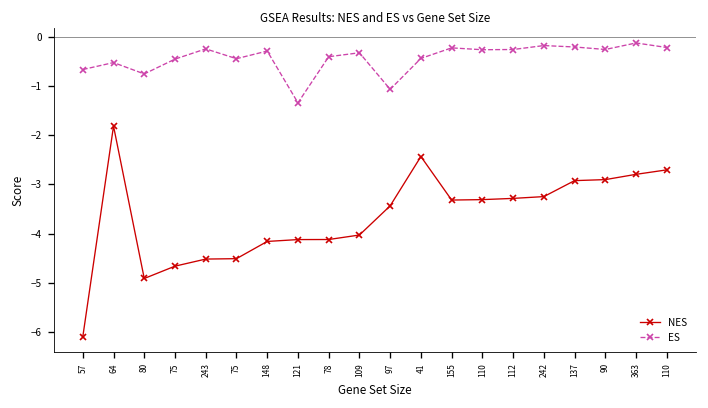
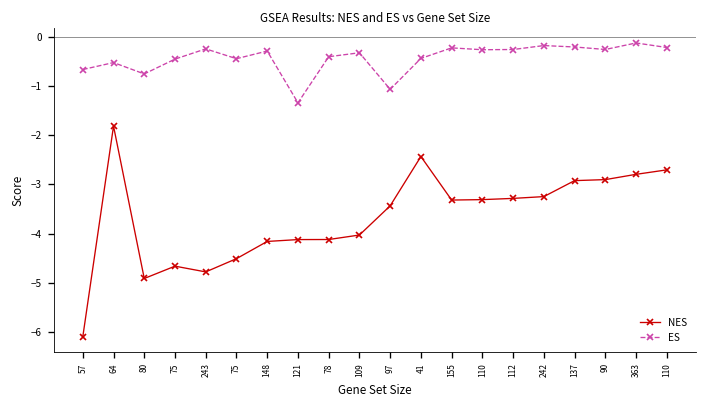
  {
    "NES": {
      "57": -6.1,
      "64": -1.8,
      "80": -4.9,
-     "243": -4.5,
+     "243": -4.8,
      "148": -4.2,
      "121": -4.1,
      "78": -4.1,
      "109": -4.0,
      "97": -3.4,
      "41": -2.4,
      "155": -3.3,
      "112": -3.3,
      "242": -3.2,
      "137": -2.9,
      "90": -2.9,
      "363": -2.8
    },
    "ES": {
      "57": -0.7,
      "64": -0.5,
      "80": -0.8,
      "243": -0.3,
      "148": -0.3,
      "121": -1.3,
      "78": -0.4,
      "109": -0.3,
      "97": -1.1,
      "41": -0.4,
      "155": -0.2,
      "112": -0.3,
      "242": -0.2,
      "137": -0.2,
      "90": -0.3,
      "363": -0.1
    }
  }
